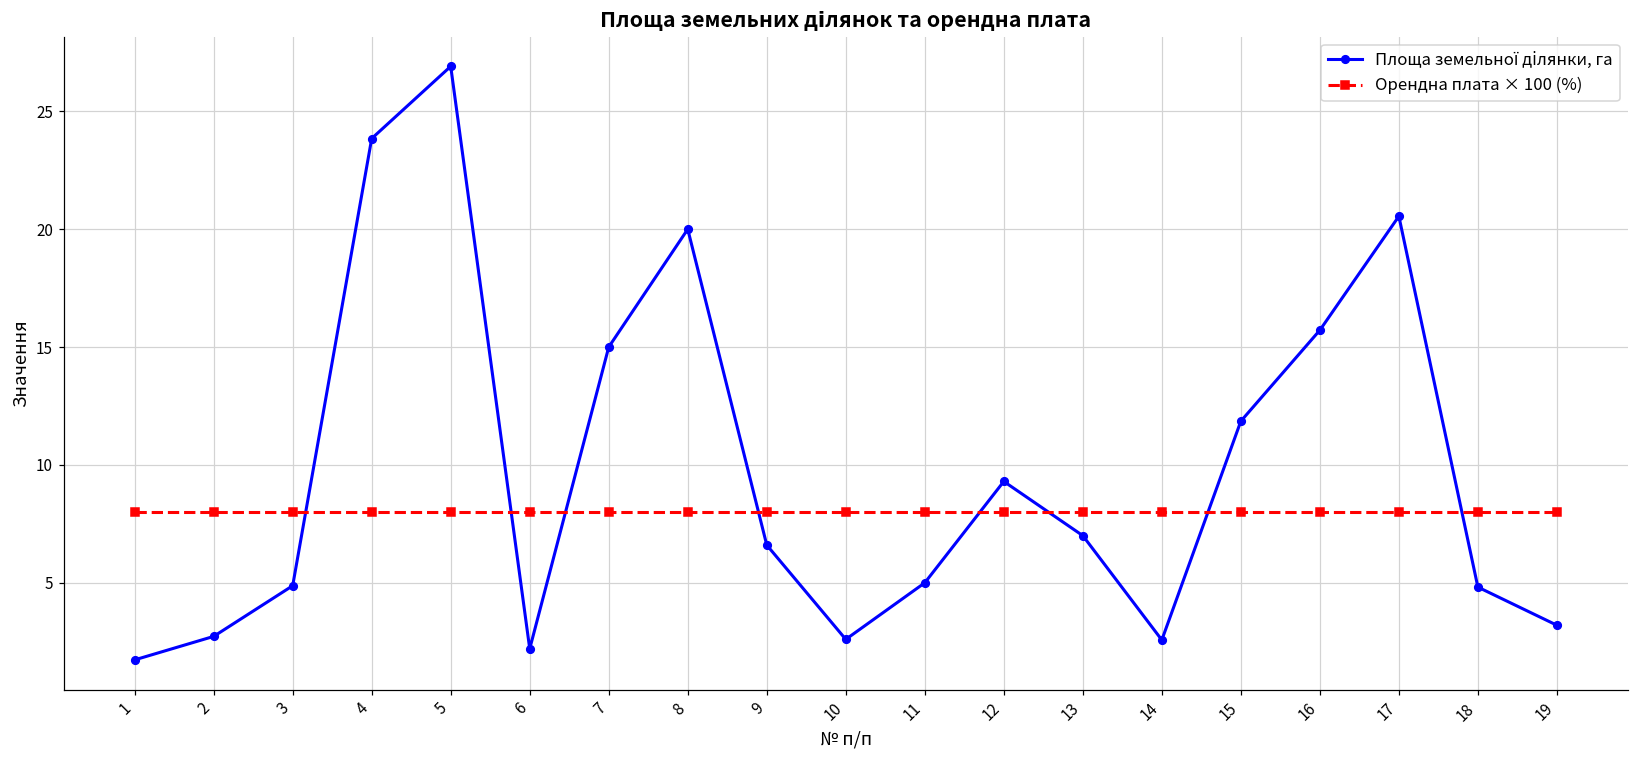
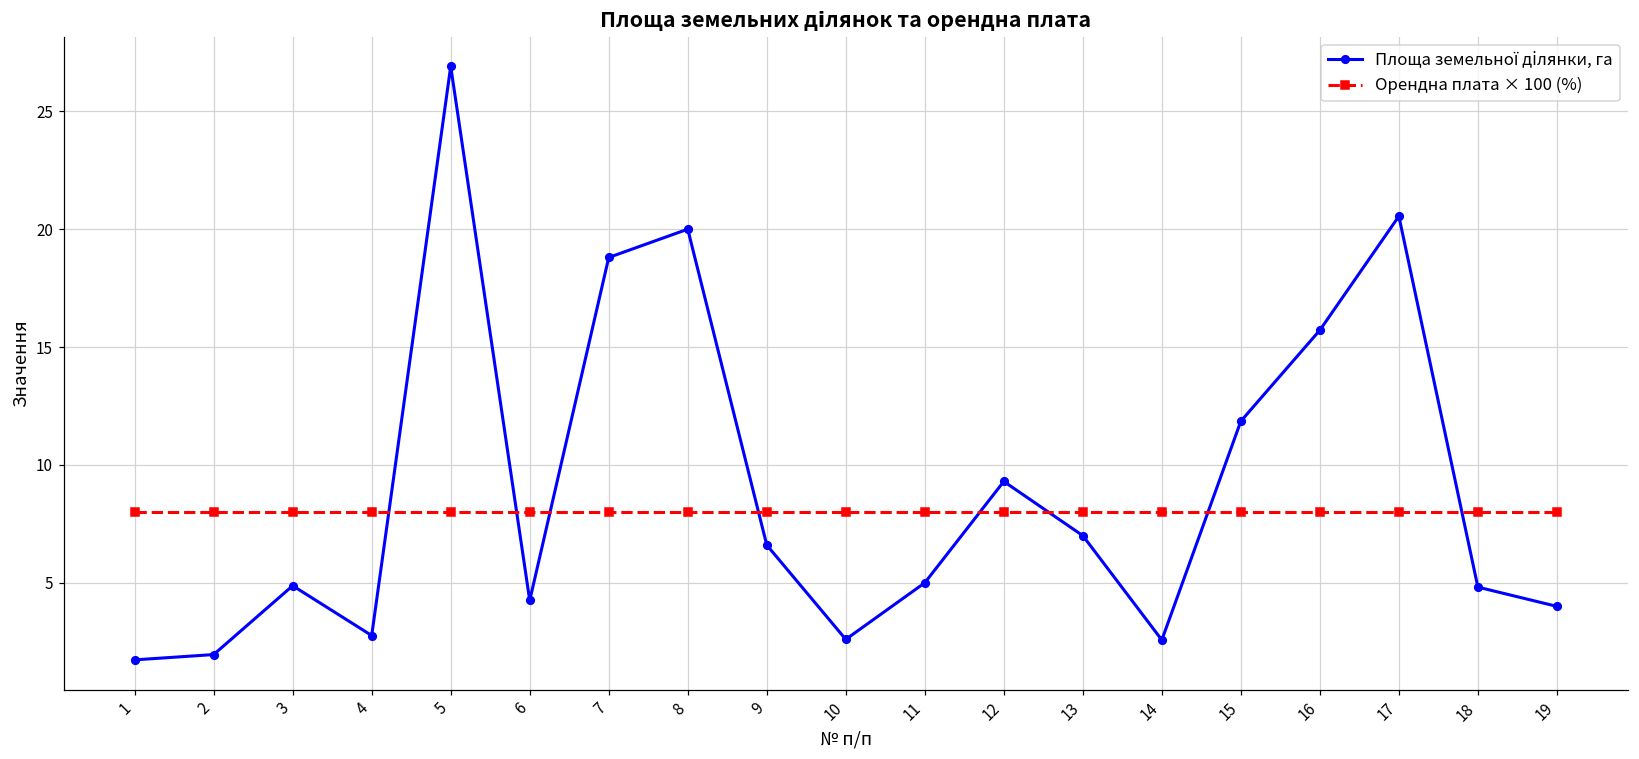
  {
    "Площа земельної ділянки, га": {
      "1": 1.7,
-     "2": 2.7,
+     "2": 2.0,
      "3": 4.9,
-     "4": 23.8,
+     "4": 2.8,
      "5": 26.9,
-     "6": 2.2,
-     "7": 15.0,
+     "6": 4.3,
+     "7": 18.8,
      "8": 20.0,
      "9": 6.6,
      "10": 2.6,
      "11": 5.0,
      "12": 9.3,
      "13": 7.0,
      "14": 2.6,
      "15": 11.9,
      "16": 15.7,
      "17": 20.5,
      "18": 4.8,
-     "19": 3.2
+     "19": 4.0
    },
    "Орендна плата × 100 (%)": {
      "1": 8.0,
      "2": 8.0,
      "3": 8.0,
      "4": 8.0,
      "5": 8.0,
      "6": 8.0,
      "7": 8.0,
      "8": 8.0,
      "9": 8.0,
      "10": 8.0,
      "11": 8.0,
      "12": 8.0,
      "13": 8.0,
      "14": 8.0,
      "15": 8.0,
      "16": 8.0,
      "17": 8.0,
      "18": 8.0,
      "19": 8.0
    }
  }
